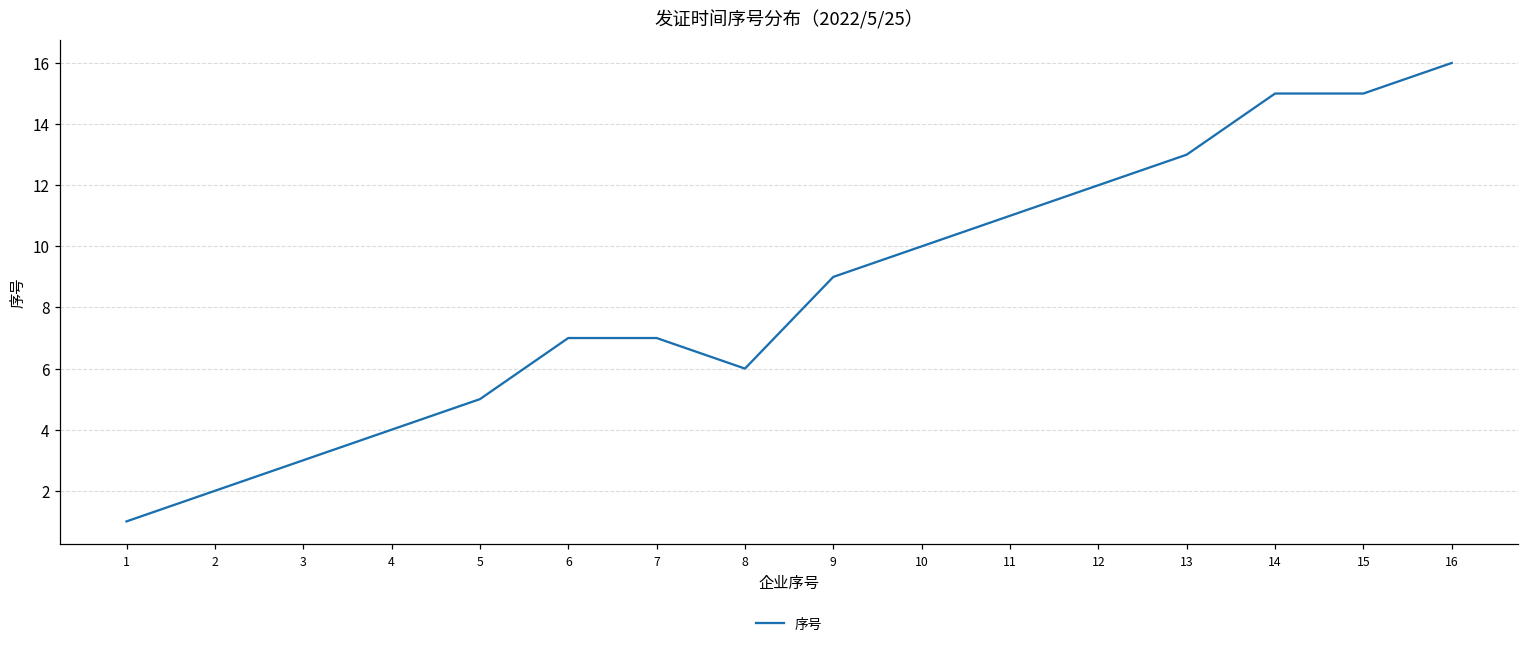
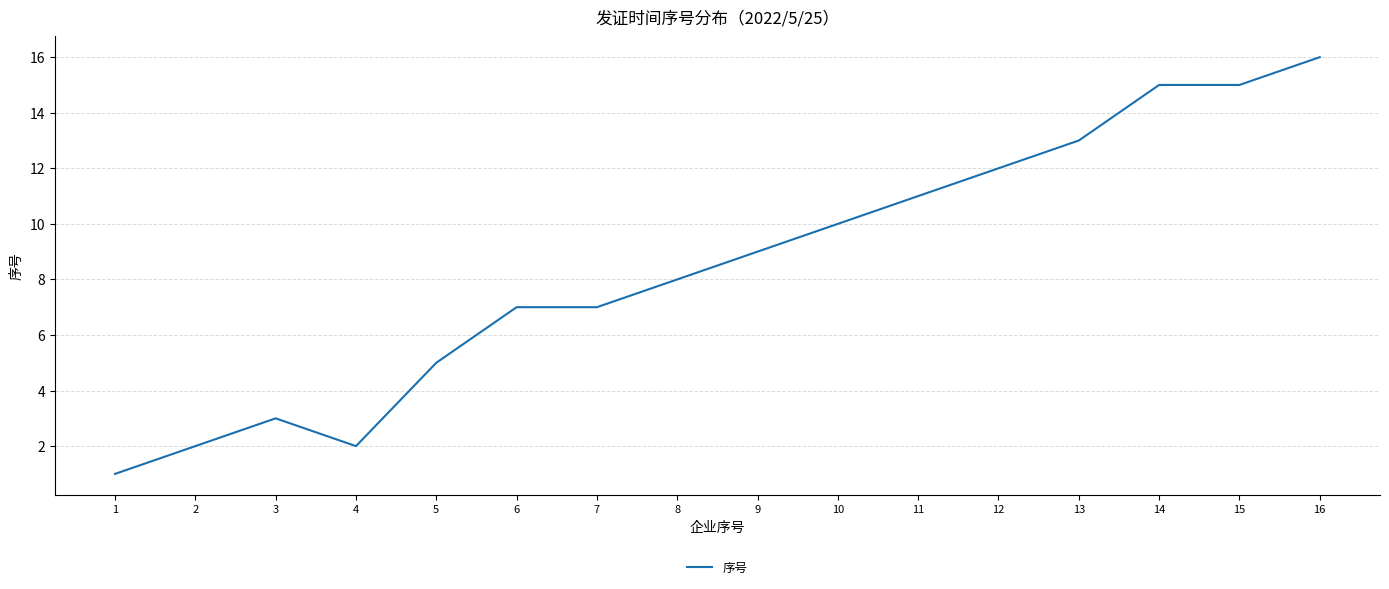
  {
    "1": 1,
    "2": 2,
    "3": 3,
-   "4": 4,
+   "4": 2,
    "5": 5,
    "6": 7,
    "7": 7,
-   "8": 6,
+   "8": 8,
    "9": 9,
    "10": 10,
    "11": 11,
    "12": 12,
    "13": 13,
    "14": 15,
    "15": 15,
    "16": 16
  }
